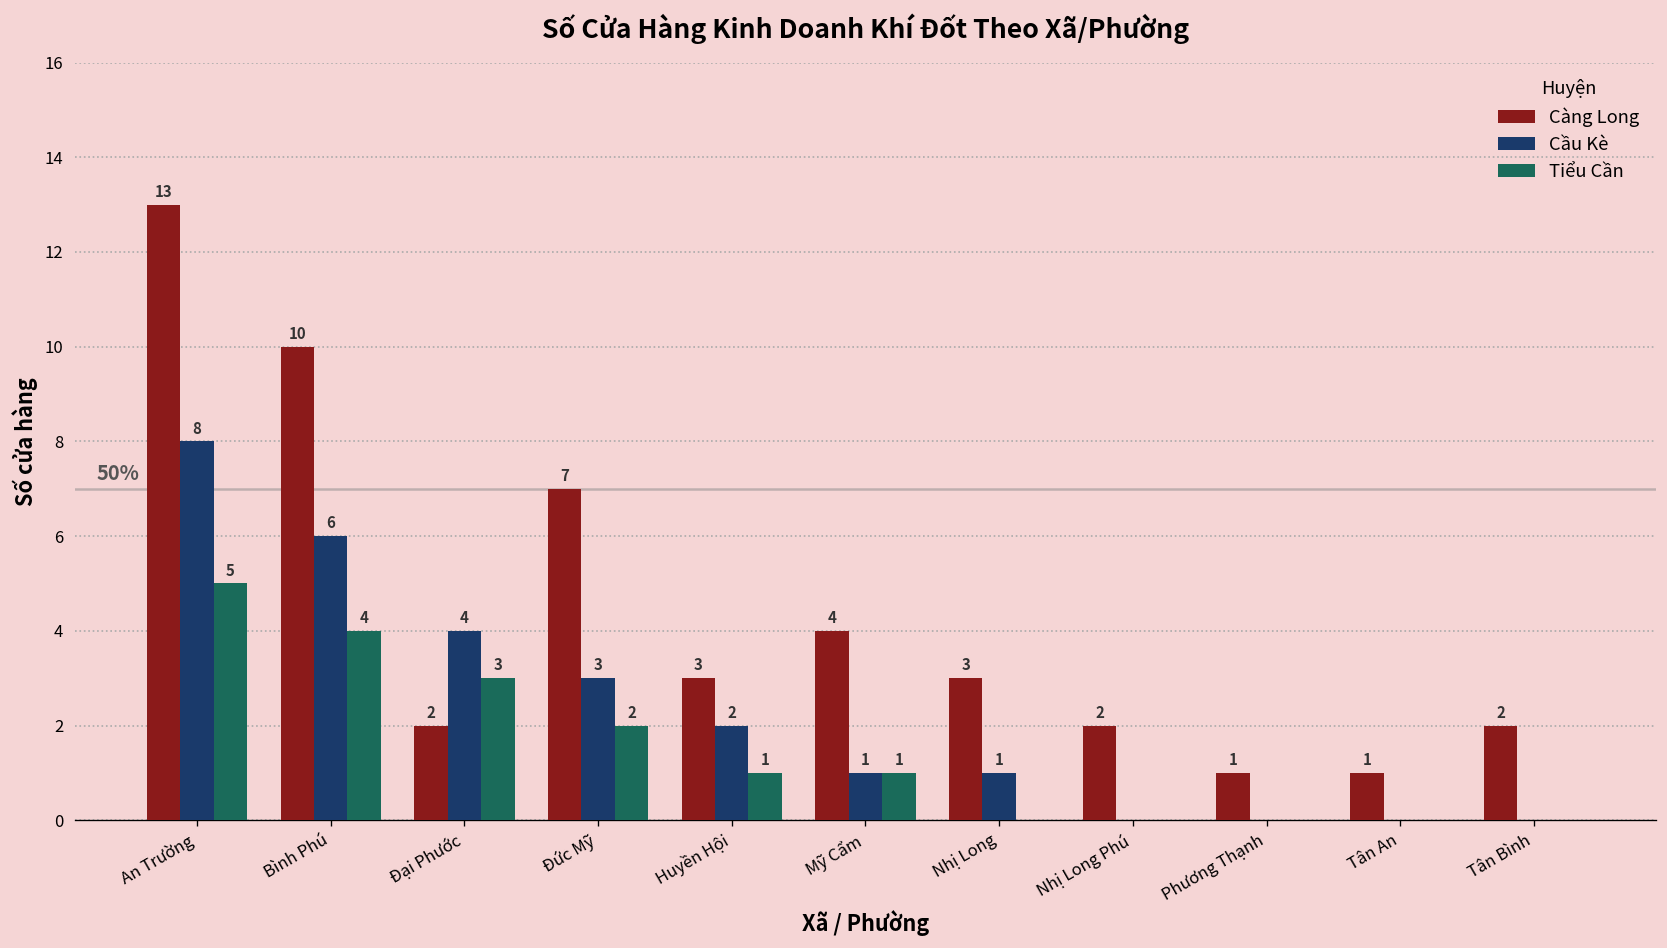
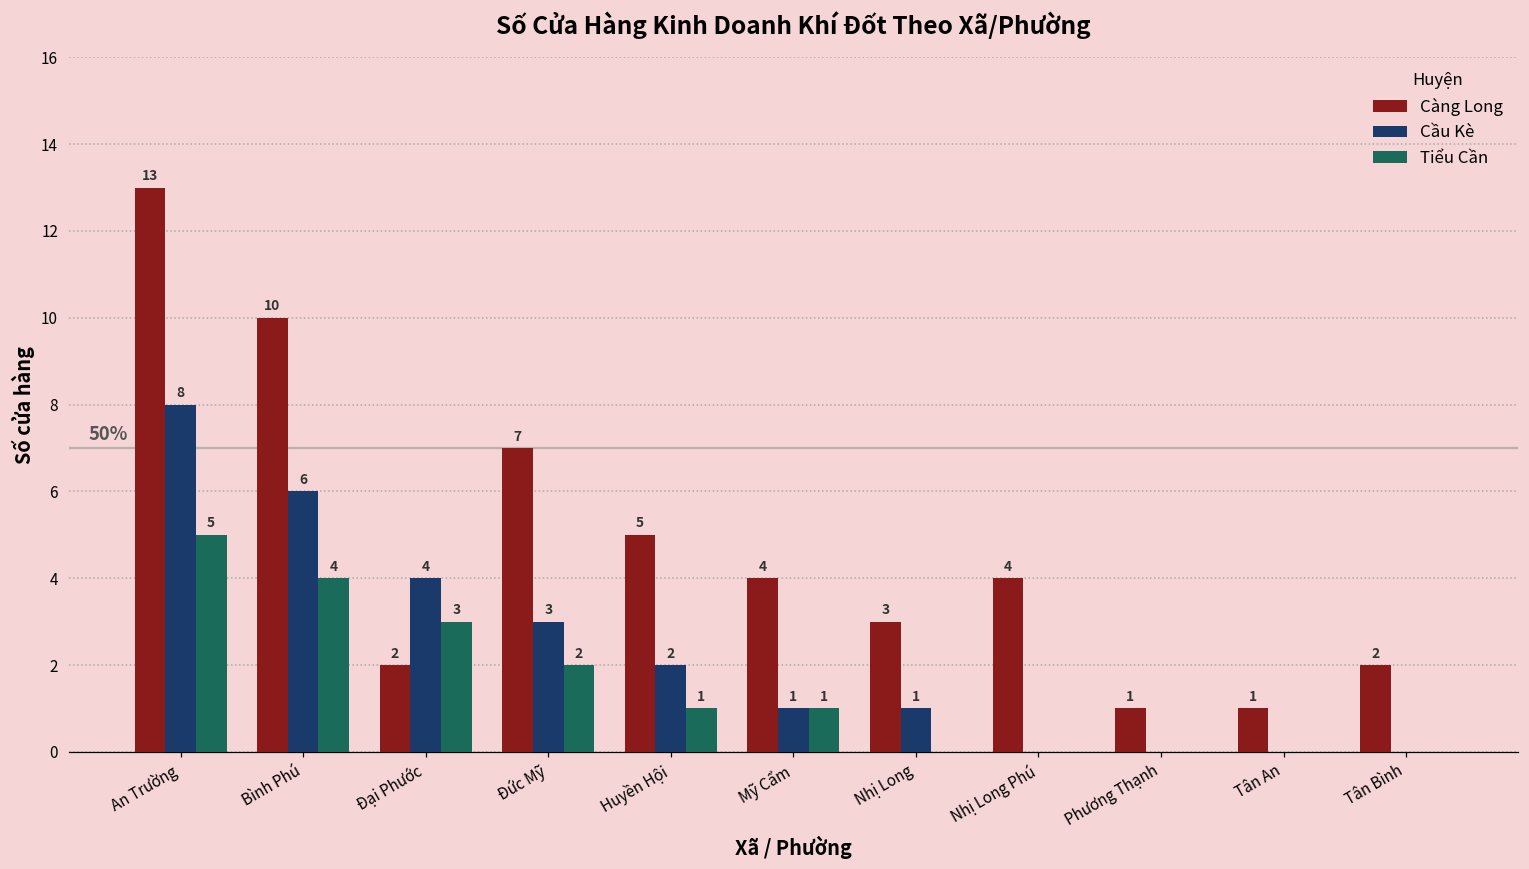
  {
    "Càng Long": {
      "An Trường": 13,
      "Bình Phú": 10,
      "Đại Phước": 2,
      "Đức Mỹ": 7,
-     "Huyền Hội": 3,
+     "Huyền Hội": 5,
      "Mỹ Cẩm": 4,
      "Nhị Long": 3,
-     "Nhị Long Phú": 2,
+     "Nhị Long Phú": 4,
      "Phương Thạnh": 1,
      "Tân An": 1,
      "Tân Bình": 2
    }
  }
